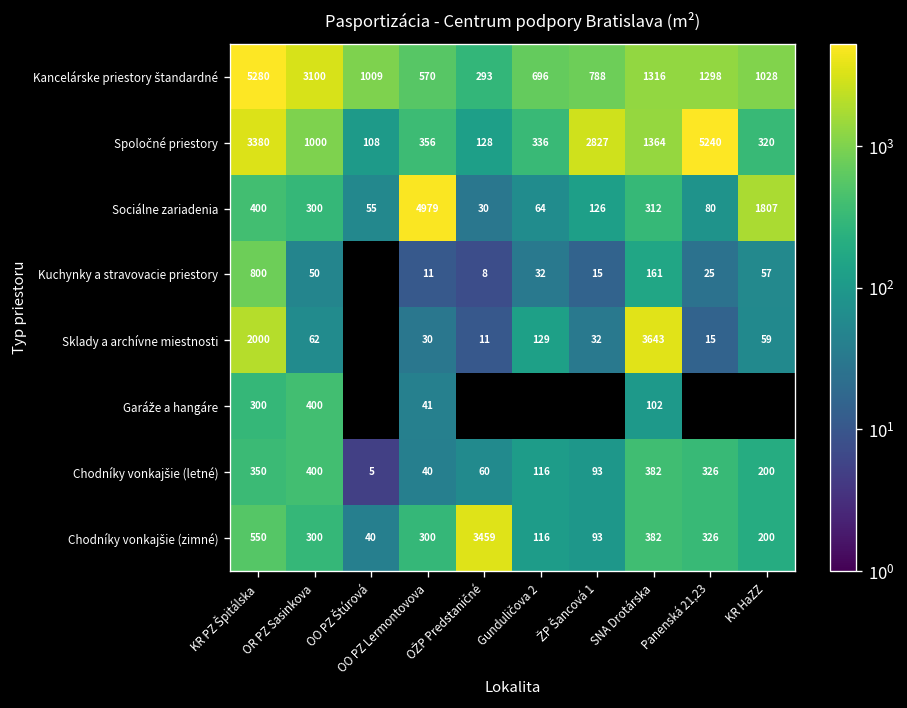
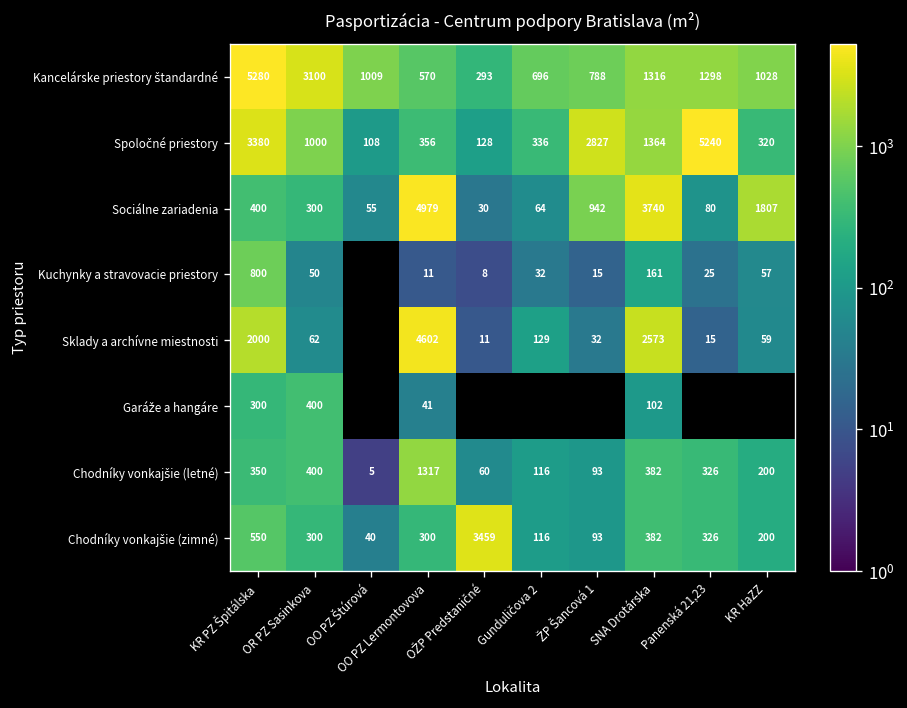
  {
    "Kancelárske priestory štandardné": {
      "KR PZ Špitálska": 5280,
      "OR PZ Sasinkova": 3100,
      "OO PZ Štúrová": 1009,
      "OO PZ Lermontovova": 570,
      "OŽP Predstaničné": 293,
      "Gunduličova 2": 696,
      "ŽP Šancová 1": 788,
      "SNA Drotárska": 1316,
      "Panenská 21,23": 1298,
      "KR HaZZ": 1028
    },
    "Spoločné priestory": {
      "KR PZ Špitálska": 3380,
      "OR PZ Sasinkova": 1000,
      "OO PZ Štúrová": 108,
      "OO PZ Lermontovova": 356,
      "OŽP Predstaničné": 128,
      "Gunduličova 2": 336,
      "ŽP Šancová 1": 2827,
      "SNA Drotárska": 1364,
      "Panenská 21,23": 5240,
      "KR HaZZ": 320
    },
    "Sociálne zariadenia": {
      "KR PZ Špitálska": 400,
      "OR PZ Sasinkova": 300,
      "OO PZ Štúrová": 55,
      "OO PZ Lermontovova": 4979,
      "OŽP Predstaničné": 30,
      "Gunduličova 2": 64,
-     "ŽP Šancová 1": 126,
-     "SNA Drotárska": 312,
+     "ŽP Šancová 1": 942,
+     "SNA Drotárska": 3740,
      "Panenská 21,23": 80,
      "KR HaZZ": 1807
    },
    "Kuchynky a stravovacie priestory": {
      "KR PZ Špitálska": 800,
      "OR PZ Sasinkova": 50,
      "OO PZ Lermontovova": 11,
      "OŽP Predstaničné": 8,
      "Gunduličova 2": 32,
      "ŽP Šancová 1": 15,
      "SNA Drotárska": 161,
      "Panenská 21,23": 25,
      "KR HaZZ": 57
    },
    "Sklady a archívne miestnosti": {
      "KR PZ Špitálska": 2000,
      "OR PZ Sasinkova": 62,
-     "OO PZ Lermontovova": 30,
+     "OO PZ Lermontovova": 4602,
      "OŽP Predstaničné": 11,
      "Gunduličova 2": 129,
      "ŽP Šancová 1": 32,
-     "SNA Drotárska": 3643,
+     "SNA Drotárska": 2573,
      "Panenská 21,23": 15,
      "KR HaZZ": 59
    },
    "Garáže a hangáre": {
      "KR PZ Špitálska": 300,
      "OR PZ Sasinkova": 400,
      "OO PZ Lermontovova": 41,
      "SNA Drotárska": 102
    },
    "Chodníky vonkajšie (letné)": {
      "KR PZ Špitálska": 350,
      "OR PZ Sasinkova": 400,
      "OO PZ Štúrová": 5,
-     "OO PZ Lermontovova": 40,
+     "OO PZ Lermontovova": 1317,
      "OŽP Predstaničné": 60,
      "Gunduličova 2": 116,
      "ŽP Šancová 1": 93,
      "SNA Drotárska": 382,
      "Panenská 21,23": 326,
      "KR HaZZ": 200
    },
    "Chodníky vonkajšie (zimné)": {
      "KR PZ Špitálska": 550,
      "OR PZ Sasinkova": 300,
      "OO PZ Štúrová": 40,
      "OO PZ Lermontovova": 300,
      "OŽP Predstaničné": 3459,
      "Gunduličova 2": 116,
      "ŽP Šancová 1": 93,
      "SNA Drotárska": 382,
      "Panenská 21,23": 326,
      "KR HaZZ": 200
    }
  }
